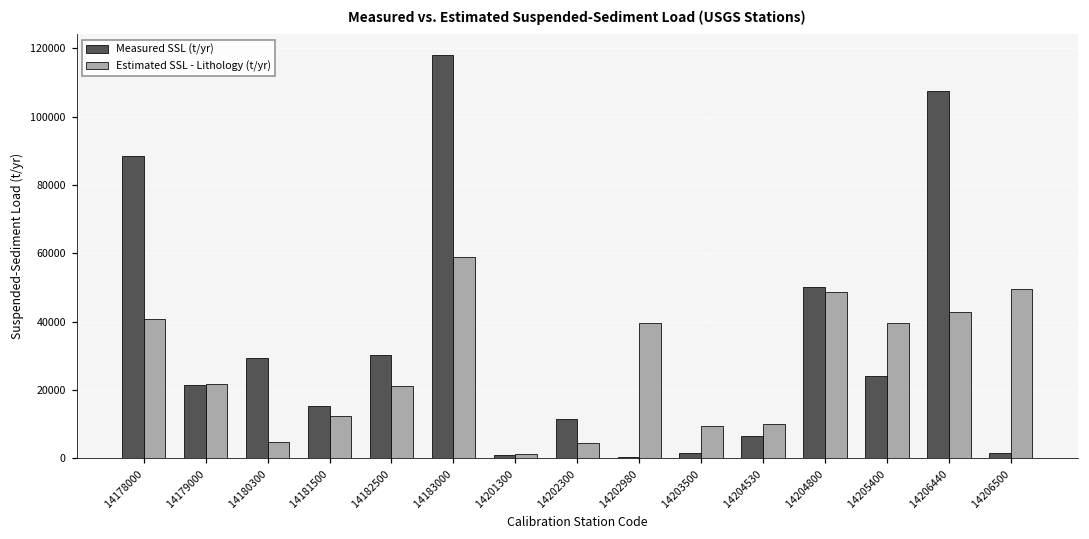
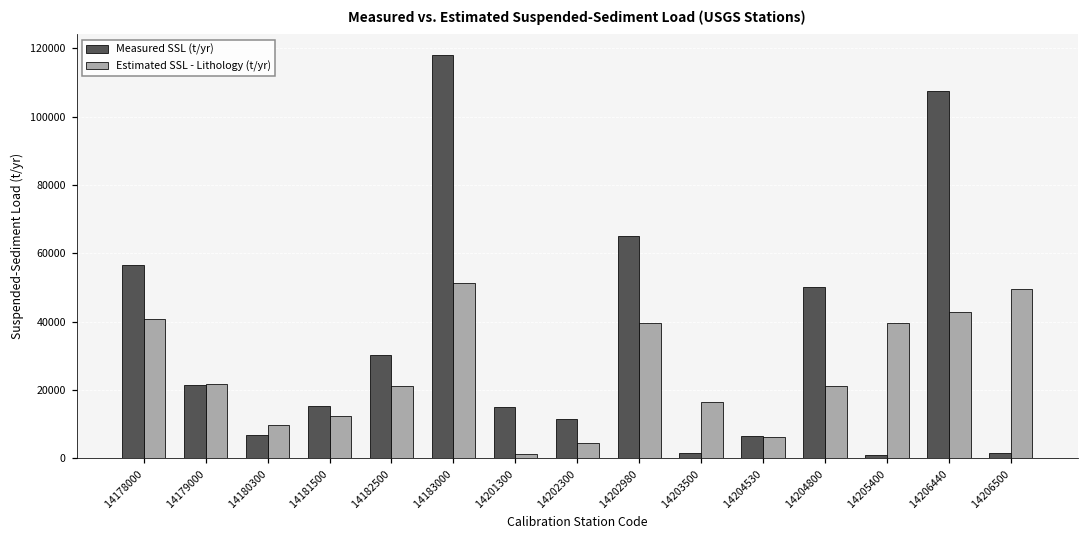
  {
    "Measured SSL (t/yr)": {
-     "14178000": 89000,
+     "14178000": 57000,
      "14179000": 21000,
-     "14180300": 29000,
+     "14180300": 7000,
      "14181500": 15000,
      "14182500": 30000,
      "14183000": 118000,
-     "14201300": 1000,
+     "14201300": 15000,
      "14202300": 12000,
-     "14202980": 0,
+     "14202980": 65000,
      "14203500": 1000,
      "14204530": 6000,
      "14204800": 50000,
-     "14205400": 24000,
+     "14205400": 1000,
      "14206440": 107000,
      "14206500": 2000
    },
    "Estimated SSL - Lithology (t/yr)": {
      "14178000": 41000,
      "14179000": 22000,
-     "14180300": 5000,
+     "14180300": 10000,
      "14181500": 12000,
      "14182500": 21000,
-     "14183000": 59000,
+     "14183000": 51000,
      "14201300": 1000,
      "14202300": 5000,
      "14202980": 40000,
-     "14203500": 9000,
-     "14204530": 10000,
-     "14204800": 49000,
+     "14203500": 16000,
+     "14204530": 6000,
+     "14204800": 21000,
      "14205400": 40000,
      "14206440": 43000,
      "14206500": 49000
    }
  }
